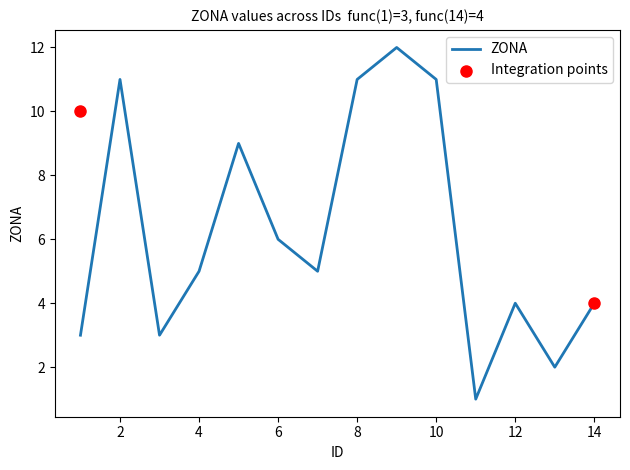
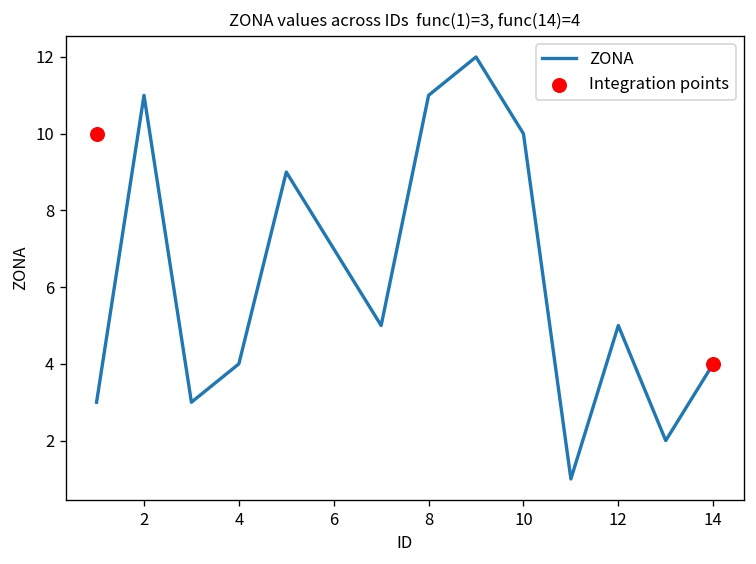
  {
    "ZONA": {
      "2": 11,
-     "4": 5,
-     "6": 6,
+     "4": 4,
+     "6": 7,
      "8": 11,
-     "10": 11,
-     "12": 4
+     "10": 10,
+     "12": 5
    }
  }
